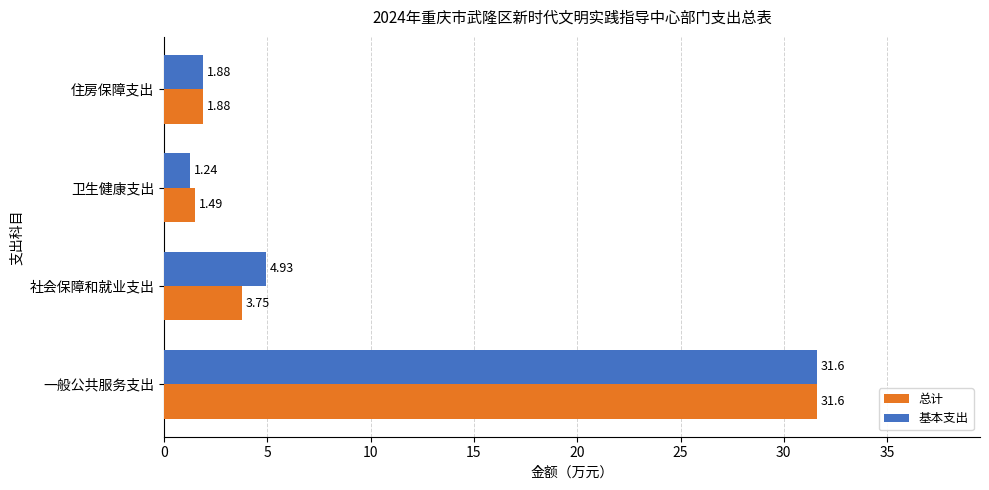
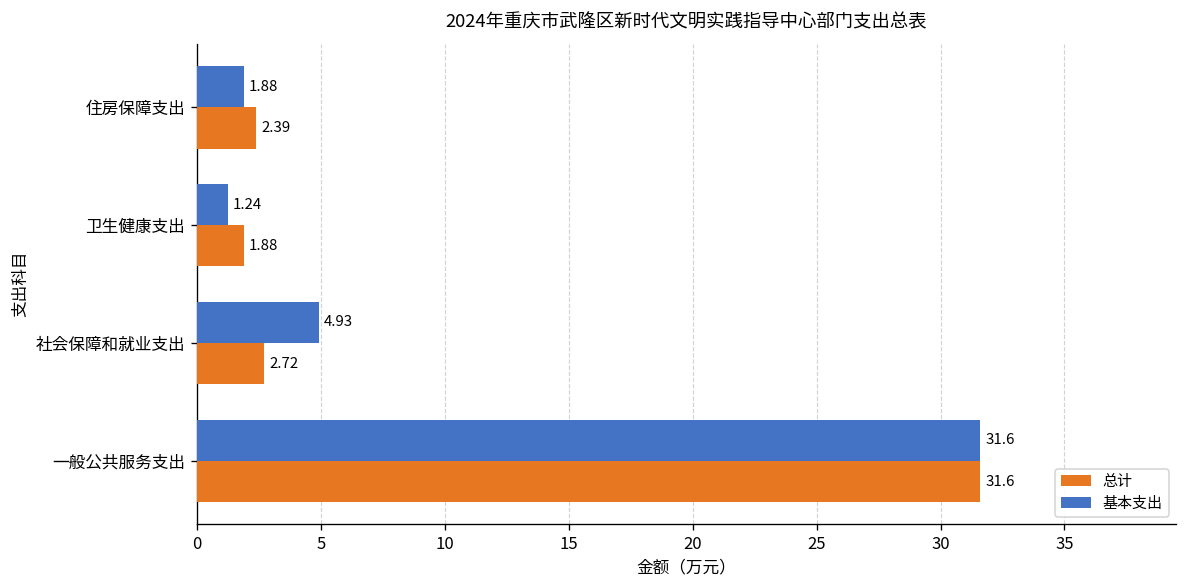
  {
    "总计": {
-     "住房保障支出": 1.88,
-     "卫生健康支出": 1.49,
-     "社会保障和就业支出": 3.75,
+     "住房保障支出": 2.39,
+     "卫生健康支出": 1.88,
+     "社会保障和就业支出": 2.72,
      "一般公共服务支出": 31.6
    },
    "基本支出": {
      "住房保障支出": 1.88,
      "卫生健康支出": 1.24,
      "社会保障和就业支出": 4.93,
      "一般公共服务支出": 31.6
    }
  }
